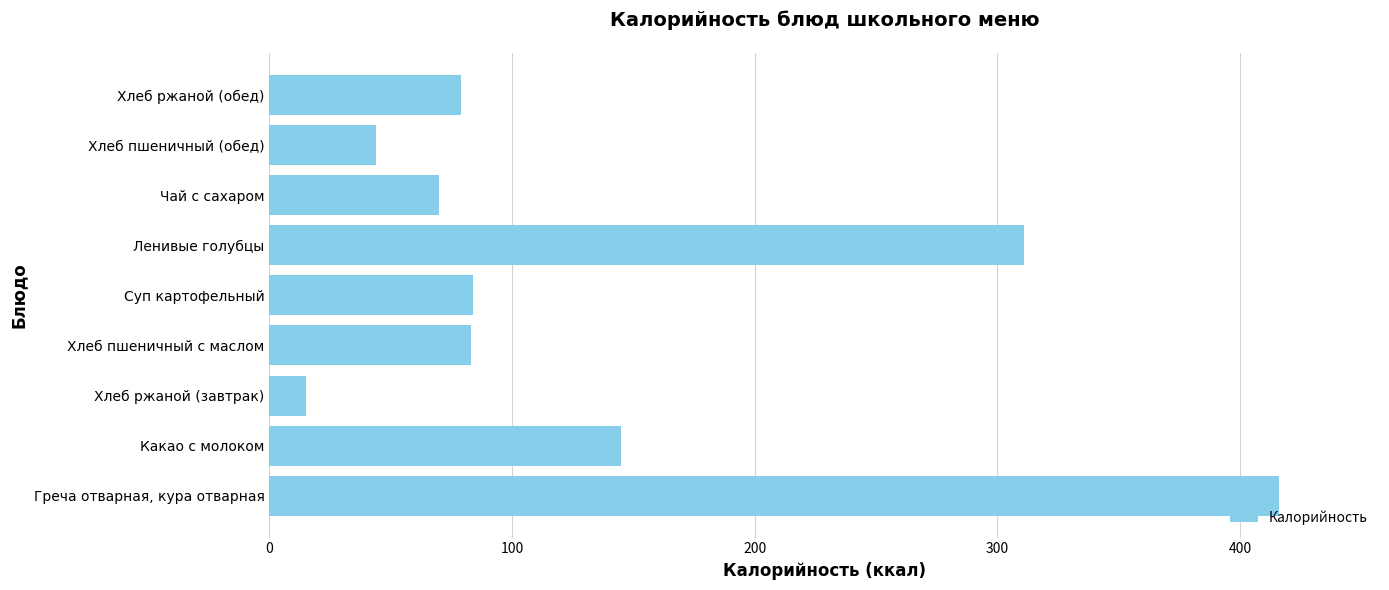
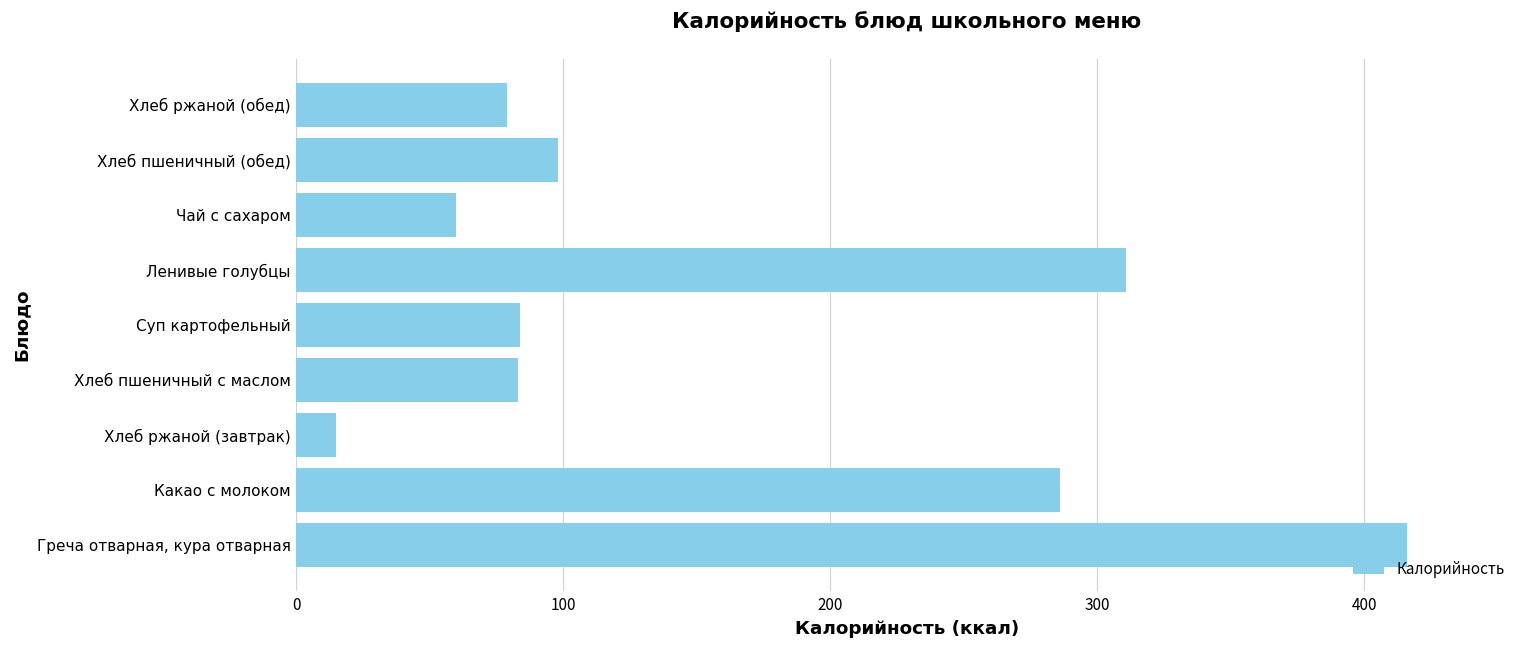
  {
    "Хлеб ржаной (обед)": 79,
-   "Хлеб пшеничный (обед)": 44,
-   "Чай с сахаром": 70,
+   "Хлеб пшеничный (обед)": 98,
+   "Чай с сахаром": 60,
    "Ленивые голубцы": 311,
    "Суп картофельный": 84,
    "Хлеб пшеничный с маслом": 83,
    "Хлеб ржаной (завтрак)": 15,
-   "Какао с молоком": 145,
+   "Какао с молоком": 286,
    "Греча отварная, кура отварная": 416
  }
